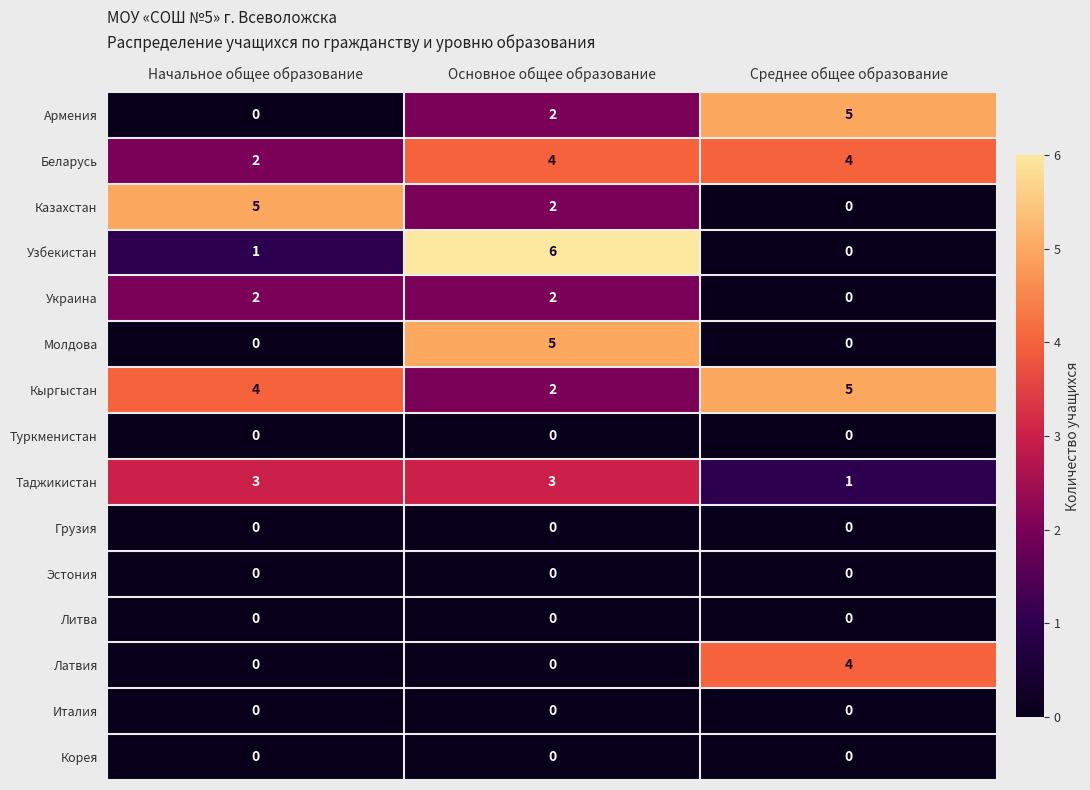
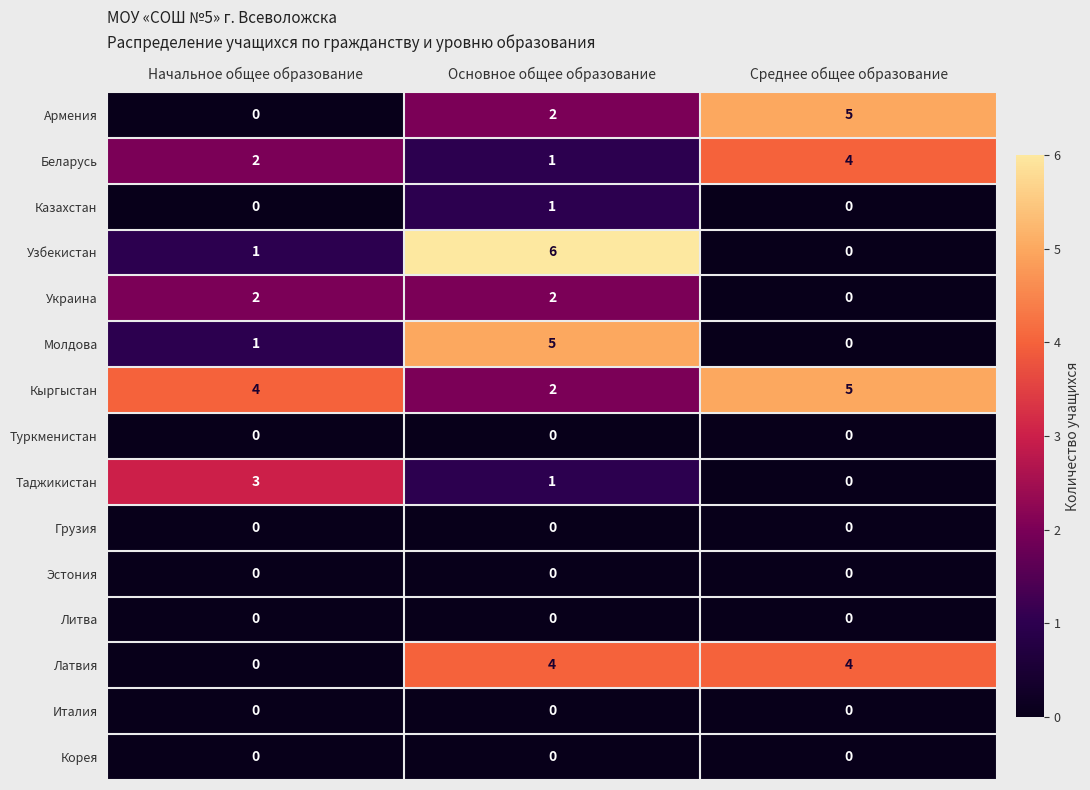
  {
    "Армения": {
      "Начальное общее образование": 0,
      "Основное общее образование": 2,
      "Среднее общее образование": 5
    },
    "Беларусь": {
      "Начальное общее образование": 2,
-     "Основное общее образование": 4,
+     "Основное общее образование": 1,
      "Среднее общее образование": 4
    },
    "Казахстан": {
-     "Начальное общее образование": 5,
-     "Основное общее образование": 2,
+     "Начальное общее образование": 0,
+     "Основное общее образование": 1,
      "Среднее общее образование": 0
    },
    "Узбекистан": {
      "Начальное общее образование": 1,
      "Основное общее образование": 6,
      "Среднее общее образование": 0
    },
    "Украина": {
      "Начальное общее образование": 2,
      "Основное общее образование": 2,
      "Среднее общее образование": 0
    },
    "Молдова": {
-     "Начальное общее образование": 0,
+     "Начальное общее образование": 1,
      "Основное общее образование": 5,
      "Среднее общее образование": 0
    },
    "Кыргыстан": {
      "Начальное общее образование": 4,
      "Основное общее образование": 2,
      "Среднее общее образование": 5
    },
    "Туркменистан": {
      "Начальное общее образование": 0,
      "Основное общее образование": 0,
      "Среднее общее образование": 0
    },
    "Таджикистан": {
      "Начальное общее образование": 3,
-     "Основное общее образование": 3,
-     "Среднее общее образование": 1
+     "Основное общее образование": 1,
+     "Среднее общее образование": 0
    },
    "Грузия": {
      "Начальное общее образование": 0,
      "Основное общее образование": 0,
      "Среднее общее образование": 0
    },
    "Эстония": {
      "Начальное общее образование": 0,
      "Основное общее образование": 0,
      "Среднее общее образование": 0
    },
    "Литва": {
      "Начальное общее образование": 0,
      "Основное общее образование": 0,
      "Среднее общее образование": 0
    },
    "Латвия": {
      "Начальное общее образование": 0,
-     "Основное общее образование": 0,
+     "Основное общее образование": 4,
      "Среднее общее образование": 4
    },
    "Италия": {
      "Начальное общее образование": 0,
      "Основное общее образование": 0,
      "Среднее общее образование": 0
    },
    "Корея": {
      "Начальное общее образование": 0,
      "Основное общее образование": 0,
      "Среднее общее образование": 0
    }
  }
